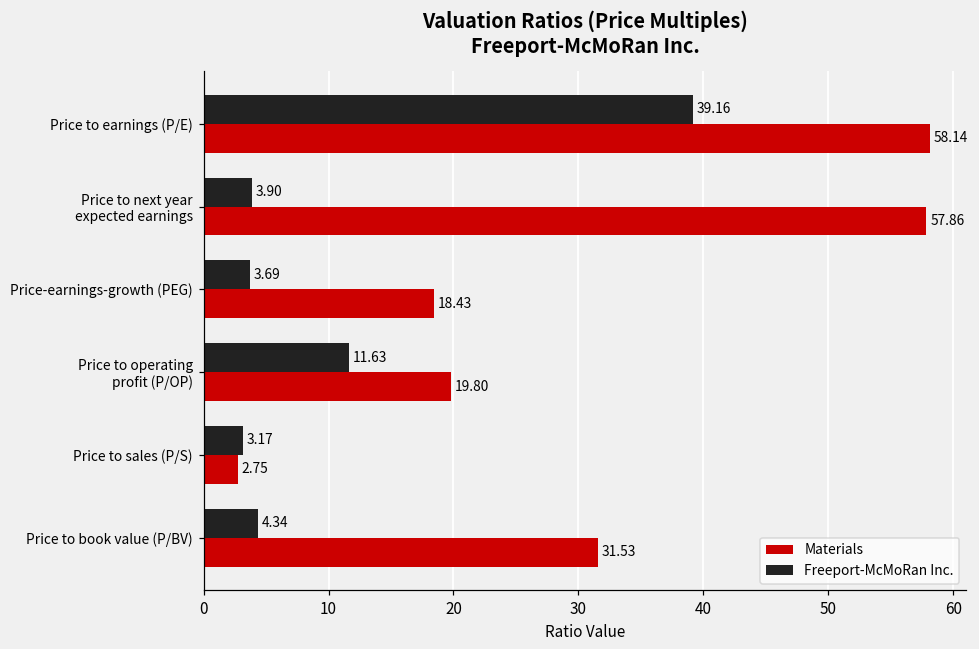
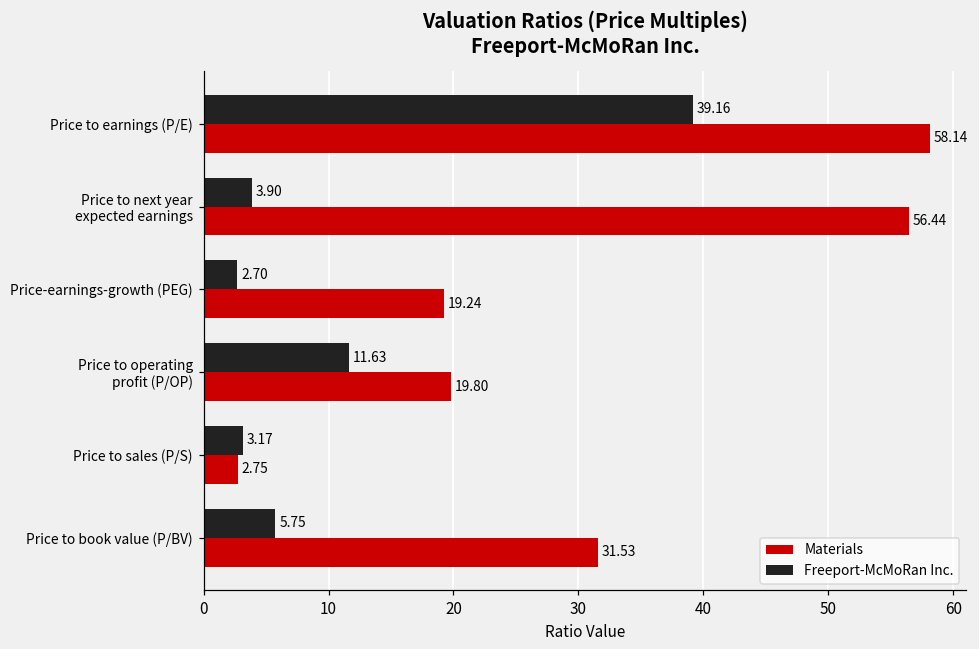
  {
    "Materials": {
      "Price to earnings (P/E)": 58.14,
-     "Price to next year expected earnings": 57.86,
-     "Price-earnings-growth (PEG)": 18.43,
+     "Price to next year expected earnings": 56.44,
+     "Price-earnings-growth (PEG)": 19.24,
      "Price to operating profit (P/OP)": 19.80,
      "Price to sales (P/S)": 2.75,
      "Price to book value (P/BV)": 31.53
    },
    "Freeport-McMoRan Inc.": {
      "Price to earnings (P/E)": 39.16,
      "Price to next year expected earnings": 3.90,
-     "Price-earnings-growth (PEG)": 3.69,
+     "Price-earnings-growth (PEG)": 2.70,
      "Price to operating profit (P/OP)": 11.63,
      "Price to sales (P/S)": 3.17,
-     "Price to book value (P/BV)": 4.34
+     "Price to book value (P/BV)": 5.75
    }
  }
